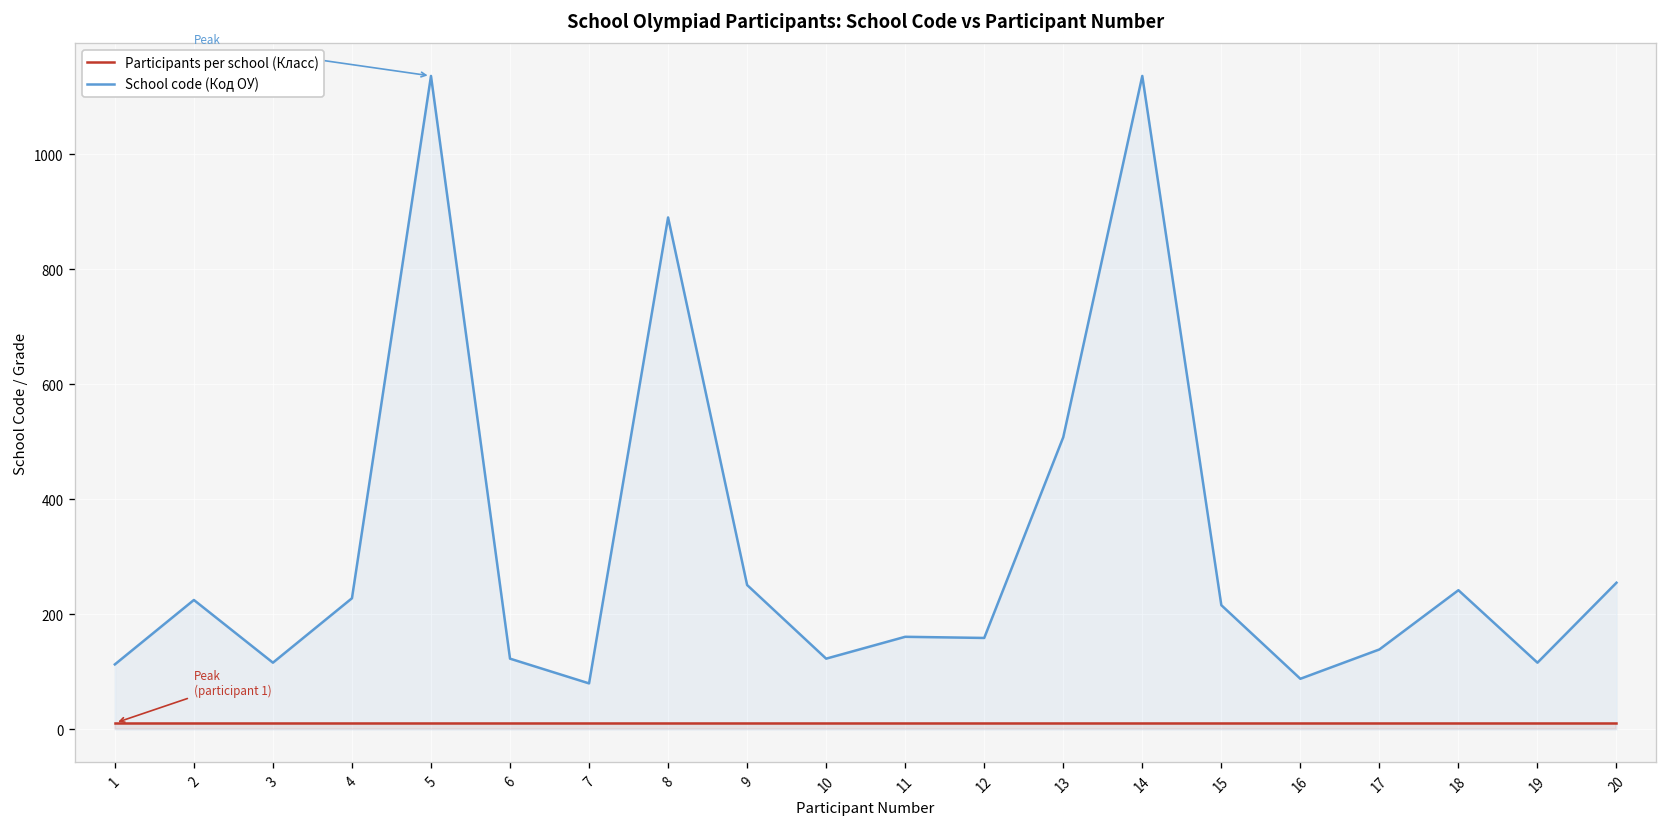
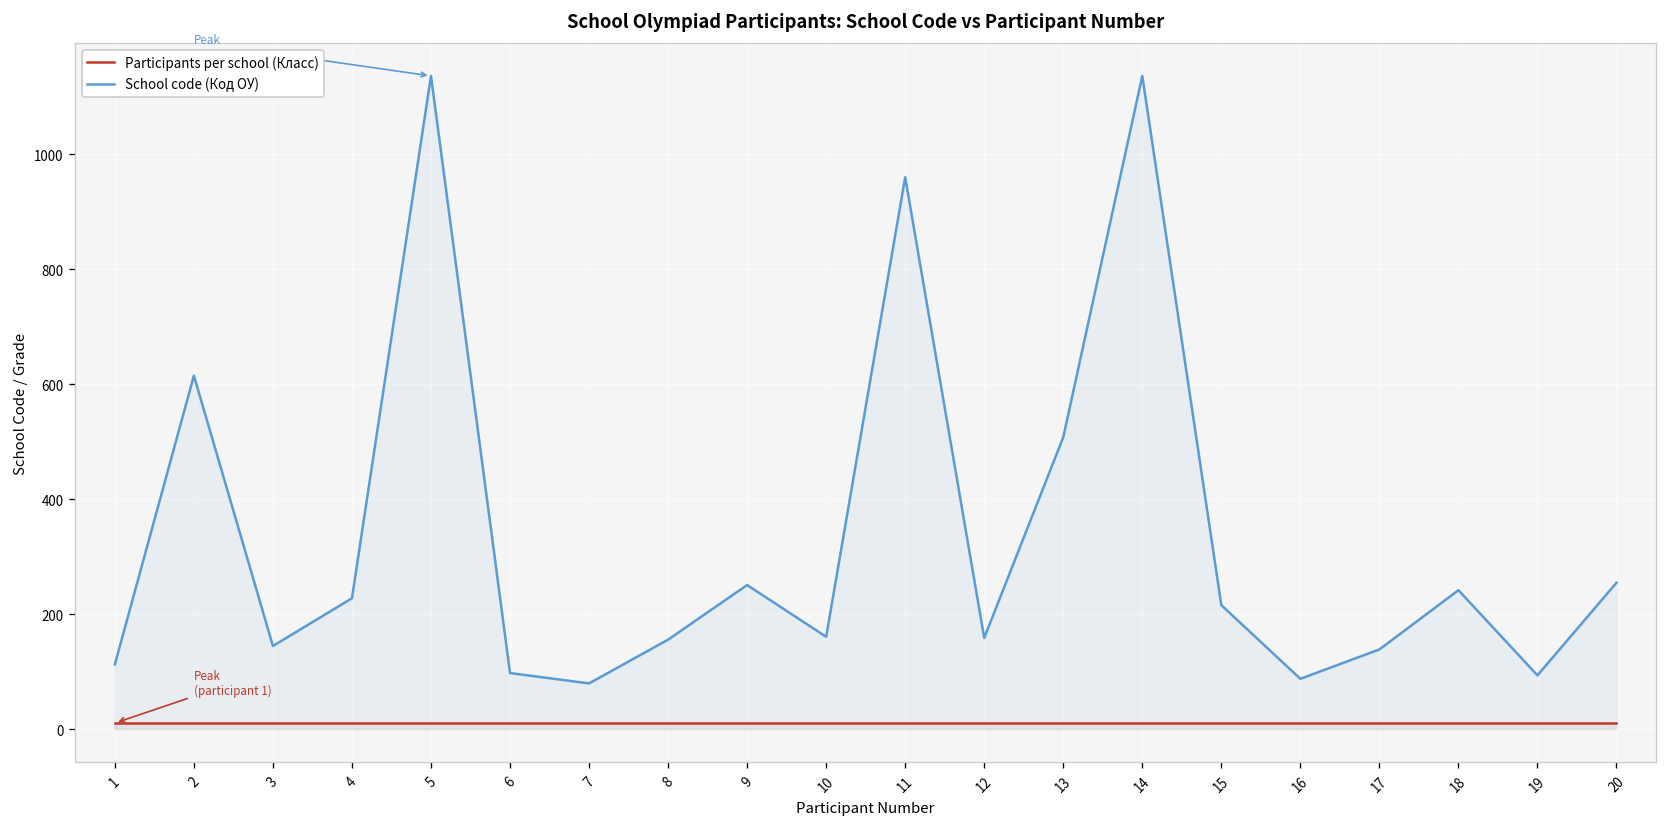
  {
    "Participants per school (Класс)": {
      "1": 10,
      "3": 10,
      "4": 10,
      "5": 10,
      "6": 10,
      "7": 10,
      "8": 10,
      "9": 10,
      "10": 10,
      "11": 10,
      "12": 10,
      "13": 10,
      "14": 10,
      "15": 10,
      "16": 10,
      "17": 10,
      "18": 10,
      "19": 10,
      "20": 10
    },
    "School code (Код ОУ)": {
      "1": 110,
-     "2": 230,
-     "3": 120,
+     "2": 620,
+     "3": 150,
      "4": 230,
-     "6": 120,
+     "6": 100,
      "7": 80,
-     "8": 890,
+     "8": 160,
      "9": 250,
-     "10": 120,
-     "11": 160,
+     "10": 160,
+     "11": 960,
      "12": 160,
      "13": 510,
      "14": 1140,
      "15": 220,
      "16": 90,
      "17": 140,
      "18": 240,
-     "19": 120,
+     "19": 90,
      "20": 260
    }
  }
